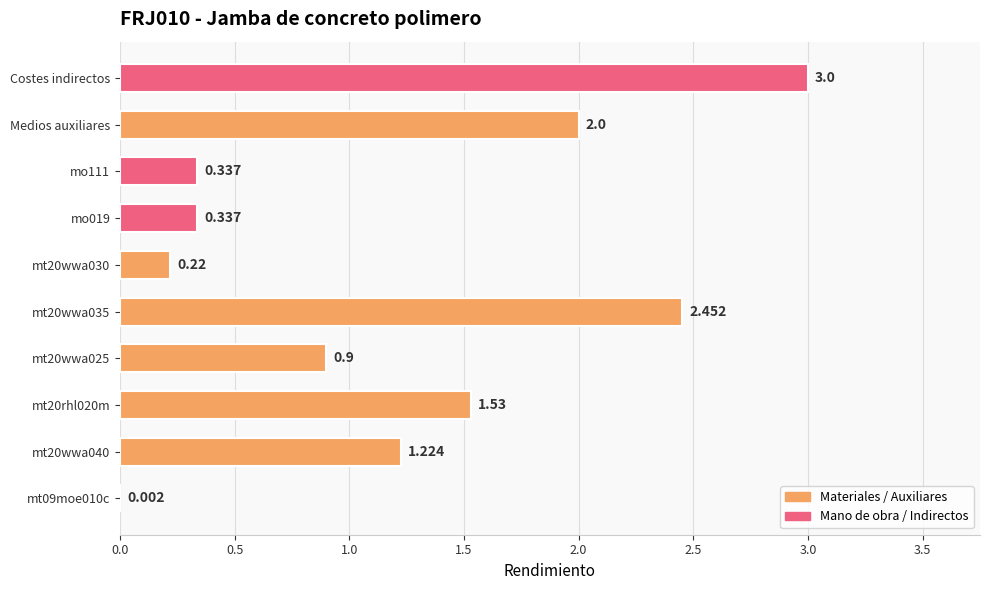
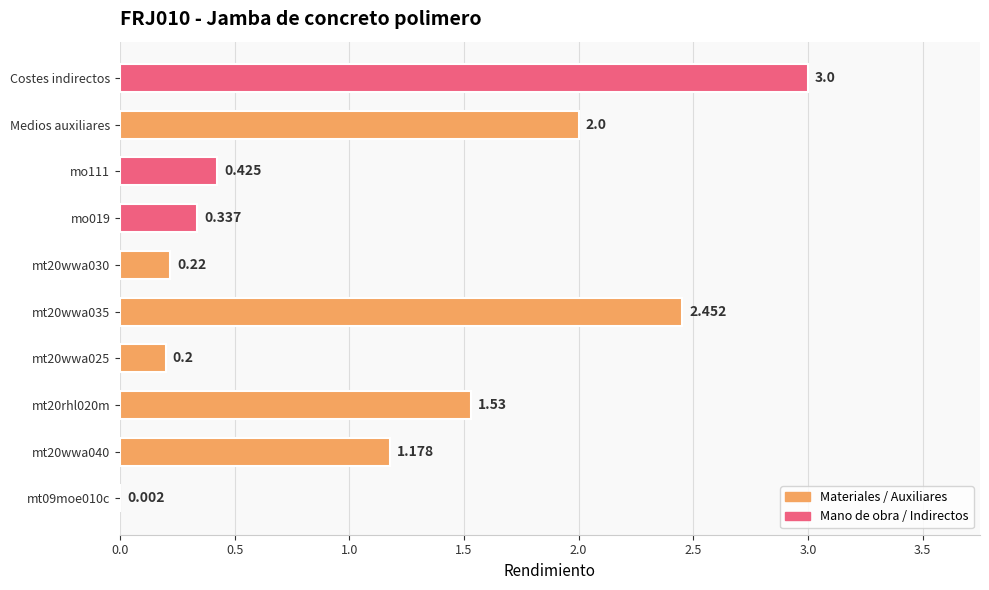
  {
    "Costes indirectos": 3.0,
    "Medios auxiliares": 2.0,
-   "mo111": 0.337,
+   "mo111": 0.425,
    "mo019": 0.337,
    "mt20wwa030": 0.22,
    "mt20wwa035": 2.452,
-   "mt20wwa025": 0.9,
+   "mt20wwa025": 0.2,
    "mt20rhl020m": 1.53,
-   "mt20wwa040": 1.224,
+   "mt20wwa040": 1.178,
    "mt09moe010c": 0.002
  }
